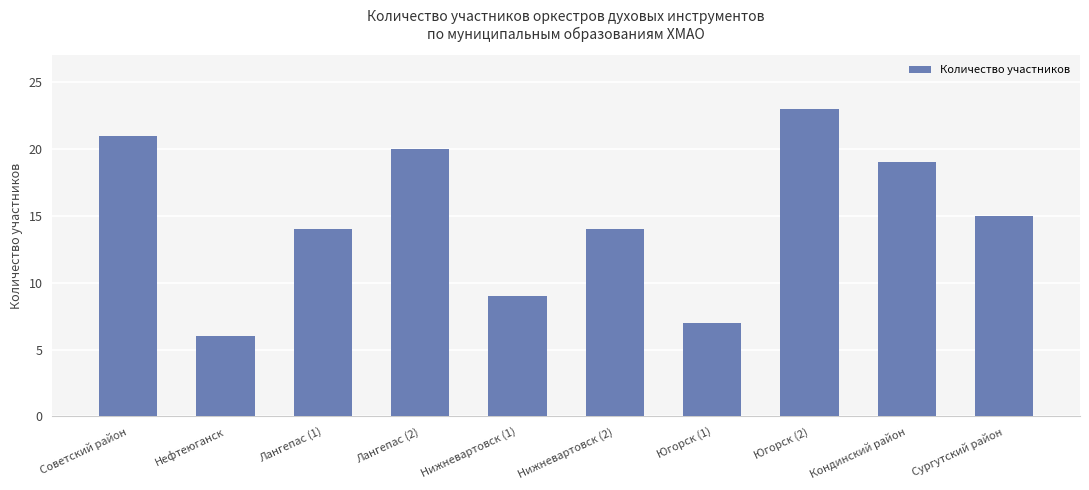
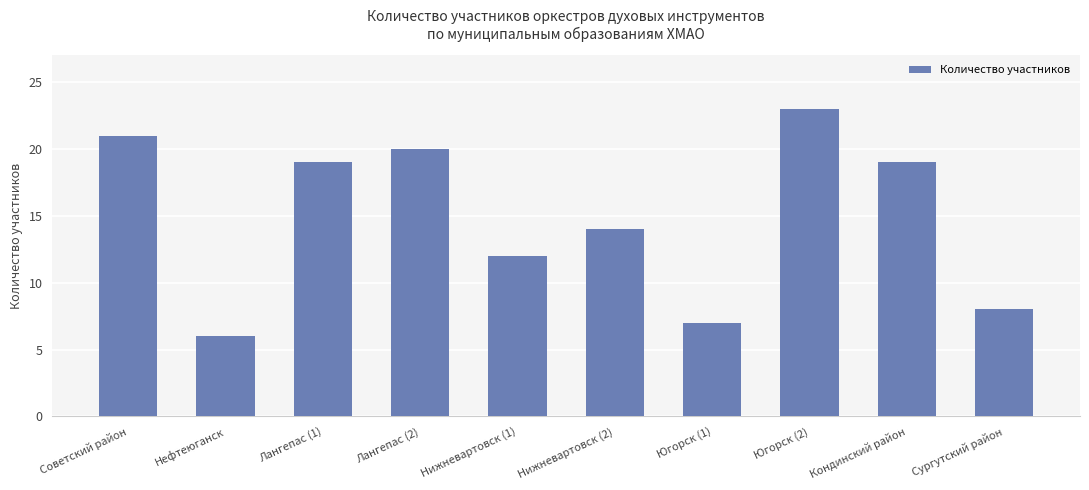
  {
    "Советский район": 21,
    "Нефтеюганск": 6,
-   "Лангепас (1)": 14,
+   "Лангепас (1)": 19,
    "Лангепас (2)": 20,
-   "Нижневартовск (1)": 9,
+   "Нижневартовск (1)": 12,
    "Нижневартовск (2)": 14,
    "Югорск (1)": 7,
    "Югорск (2)": 23,
    "Кондинский район": 19,
-   "Сургутский район": 15
+   "Сургутский район": 8
  }
